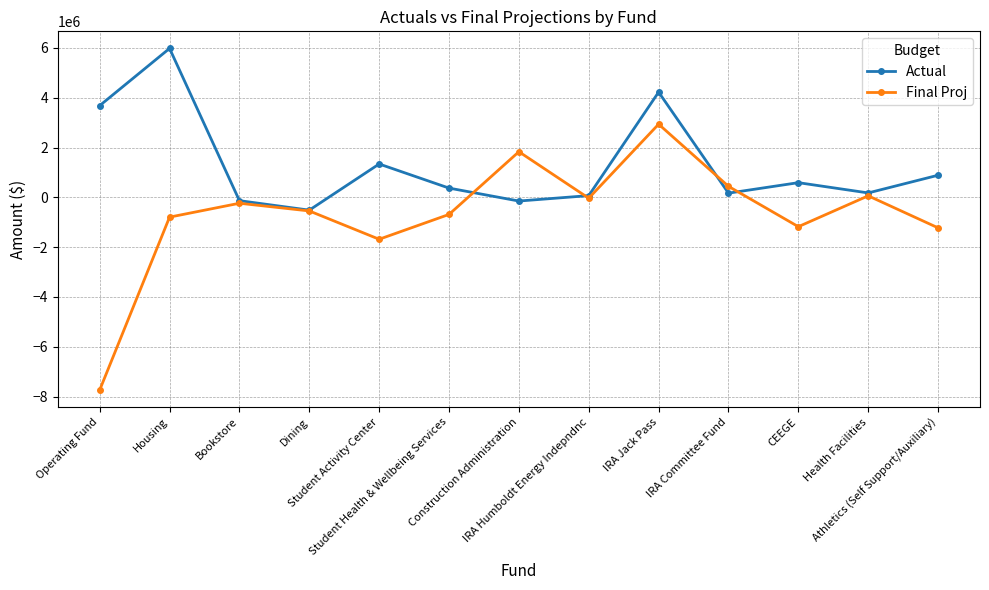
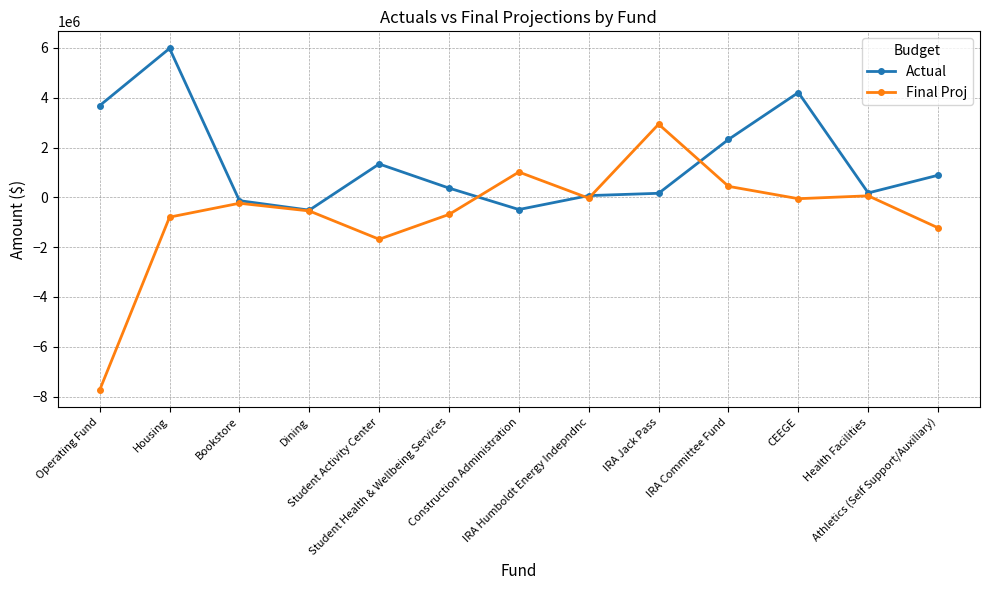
  {
    "Actual": {
      "Operating Fund": 3700000,
      "Housing": 6000000,
      "Bookstore": -100000,
      "Student Activity Center": 1300000,
      "Student Health & Wellbeing Services": 400000,
-     "Construction Administration": -100000,
+     "Construction Administration": -500000,
      "IRA Humboldt Energy Indepndnc": 100000,
-     "IRA Jack Pass": 4200000,
-     "IRA Committee Fund": 200000,
-     "CEEGE": 600000,
+     "IRA Jack Pass": 200000,
+     "IRA Committee Fund": 2300000,
+     "CEEGE": 4200000,
      "Health Facilities": 200000,
      "Athletics (Self Support/Auxiliary)": 900000
    },
    "Final Proj": {
      "Operating Fund": -7700000,
      "Housing": -800000,
      "Bookstore": -200000,
      "Student Activity Center": -1700000,
      "Student Health & Wellbeing Services": -700000,
-     "Construction Administration": 1800000,
+     "Construction Administration": 1000000,
      "IRA Humboldt Energy Indepndnc": 0,
      "IRA Jack Pass": 2900000,
      "IRA Committee Fund": 400000,
-     "CEEGE": -1200000,
+     "CEEGE": -100000,
      "Health Facilities": 100000,
      "Athletics (Self Support/Auxiliary)": -1200000
    }
  }
